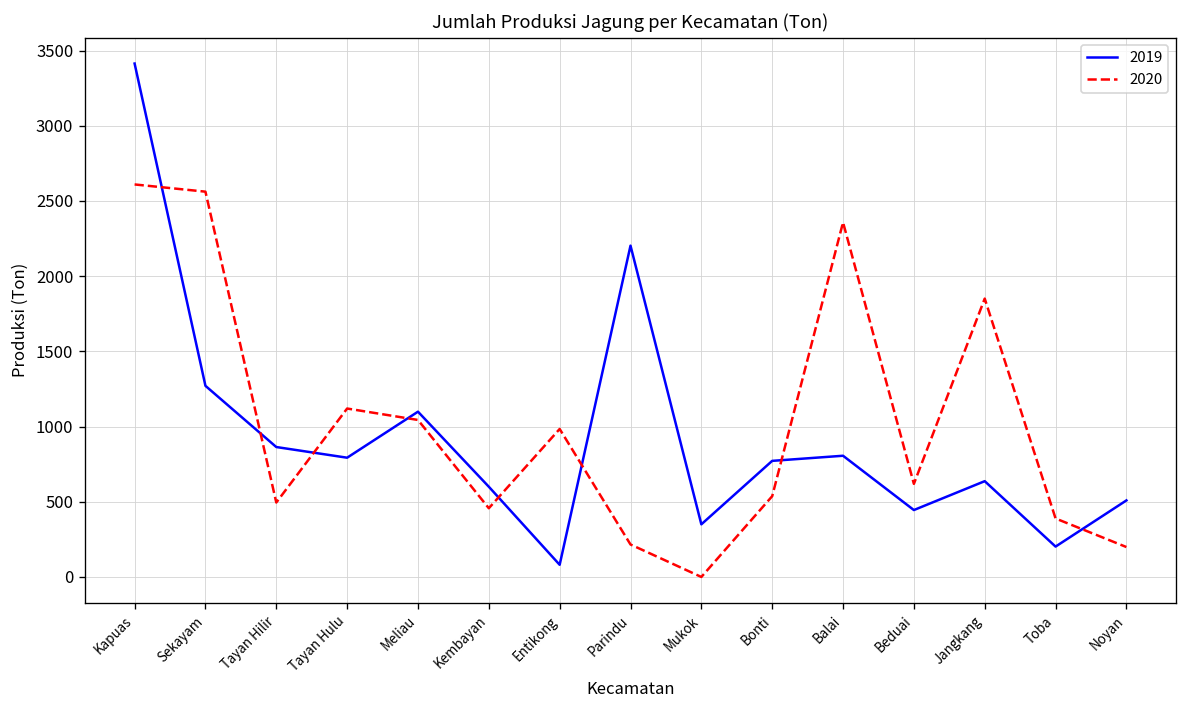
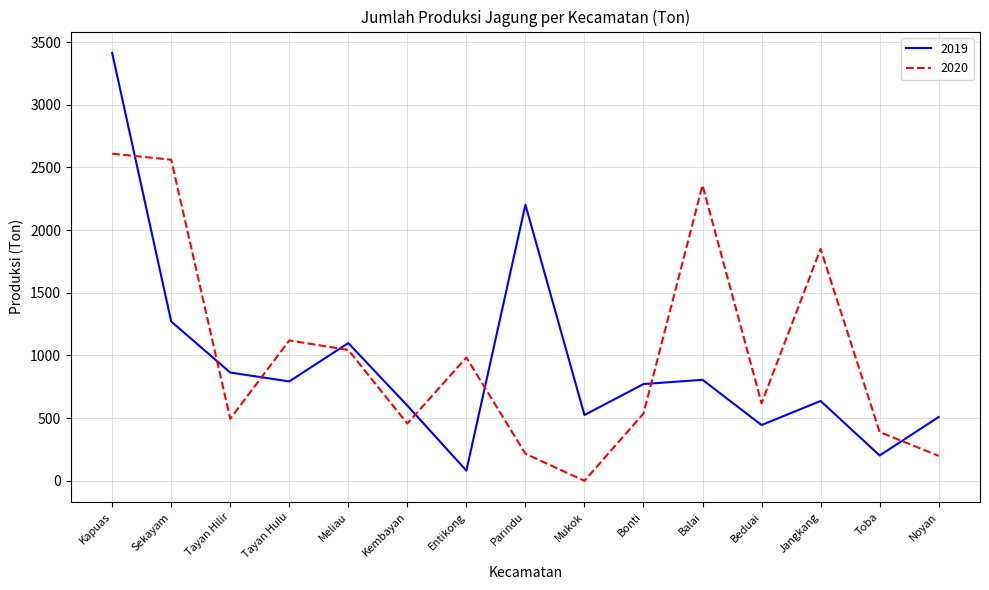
  {
    "2019": {
      "Kapuas": 3410,
      "Sekayam": 1270,
      "Tayan Hilir": 860,
      "Tayan Hulu": 790,
      "Meliau": 1100,
      "Kembayan": 600,
      "Entikong": 80,
      "Parindu": 2200,
-     "Mukok": 350,
+     "Mukok": 530,
      "Bonti": 770,
      "Balai": 810,
      "Beduai": 450,
      "Jangkang": 640,
      "Toba": 200,
      "Noyan": 510
    },
    "2020": {
      "Kapuas": 2610,
      "Sekayam": 2560,
      "Tayan Hilir": 500,
      "Tayan Hulu": 1120,
      "Meliau": 1040,
      "Kembayan": 460,
      "Entikong": 980,
      "Parindu": 220,
      "Mukok": 0,
      "Bonti": 540,
      "Balai": 2360,
      "Beduai": 620,
      "Jangkang": 1850,
      "Toba": 390,
      "Noyan": 200
    }
  }
